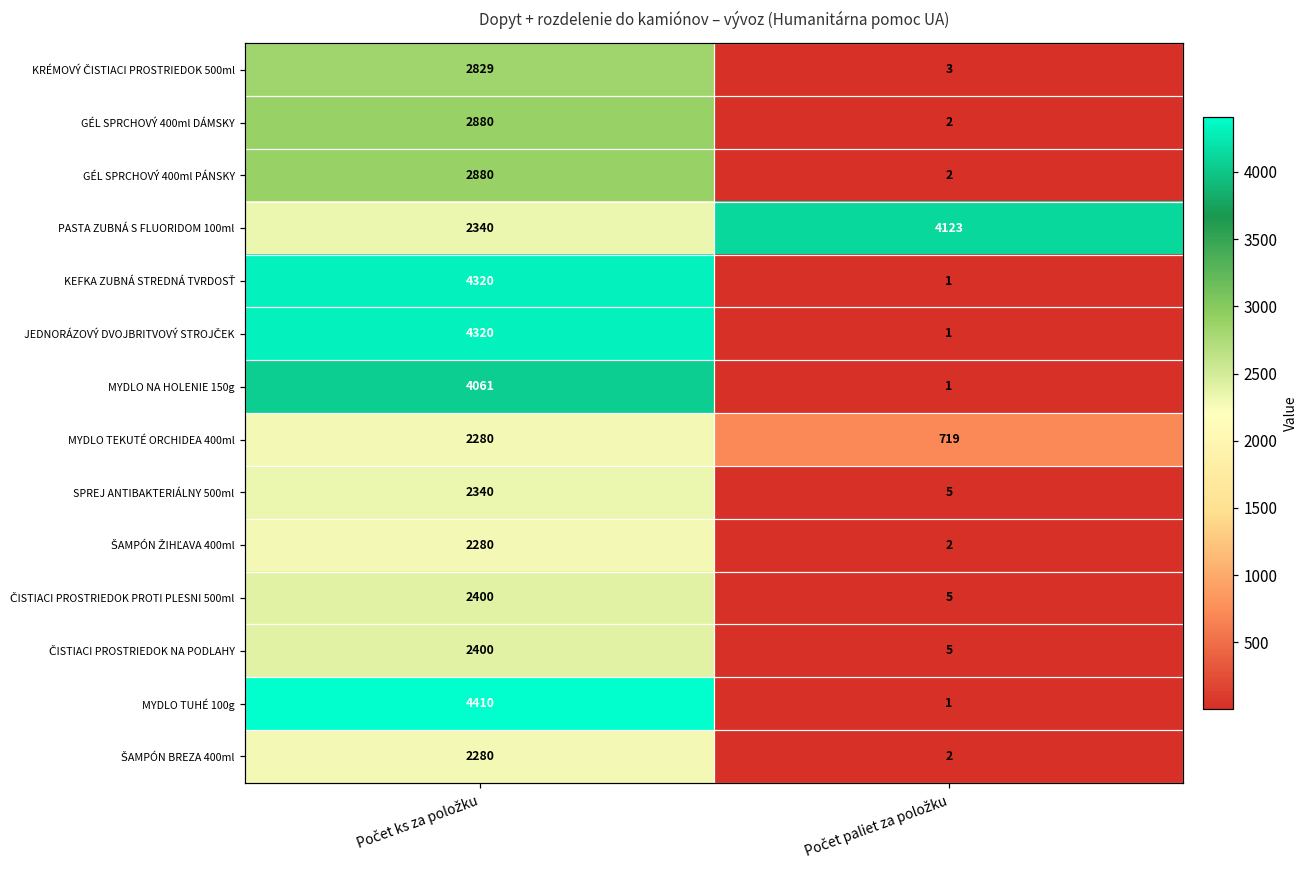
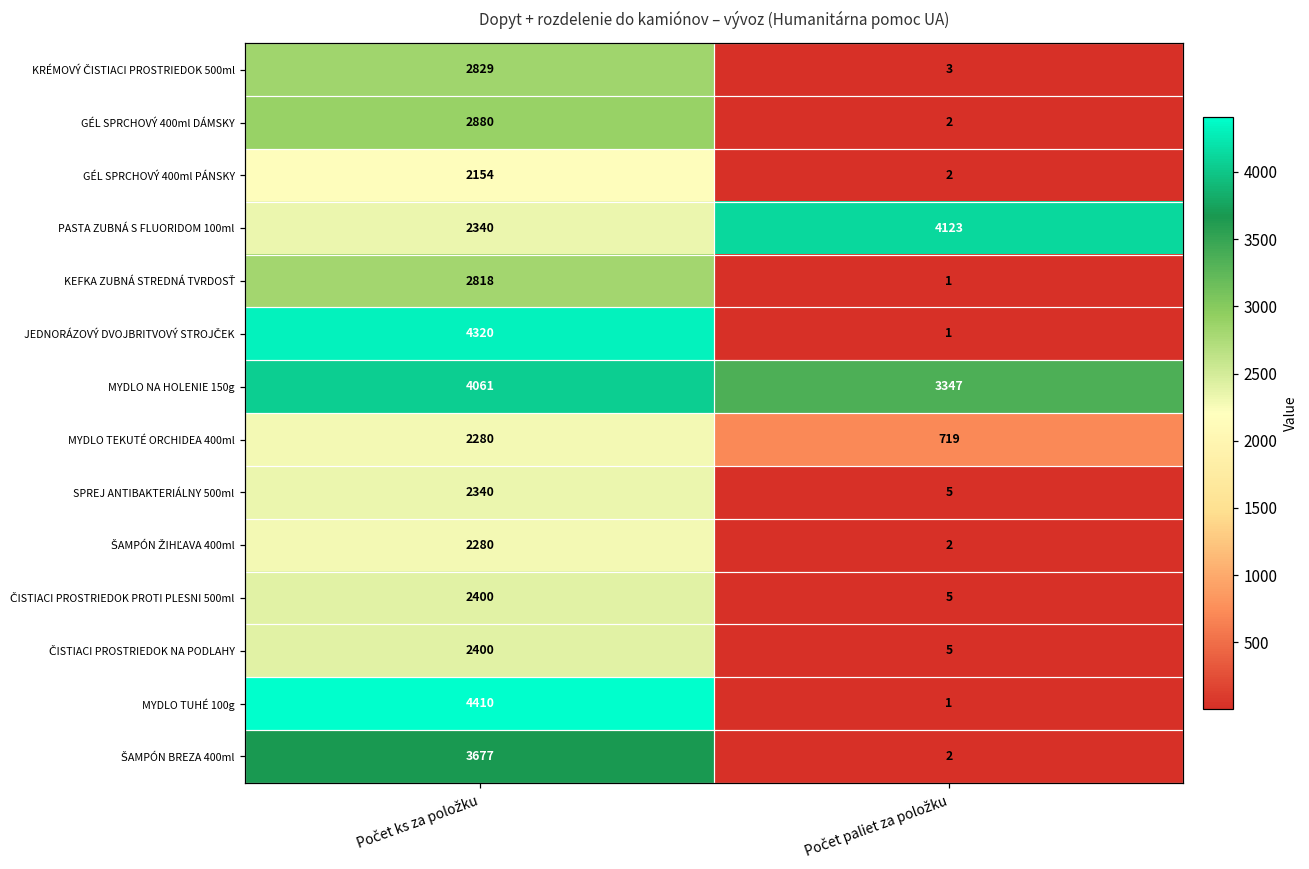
  {
    "KRÉMOVÝ ČISTIACI PROSTRIEDOK 500ml": {
      "Počet ks za položku": 2829,
      "Počet paliet za položku": 3
    },
    "GÉL SPRCHOVÝ 400ml DÁMSKY": {
      "Počet ks za položku": 2880,
      "Počet paliet za položku": 2
    },
    "GÉL SPRCHOVÝ 400ml PÁNSKY": {
-     "Počet ks za položku": 2880,
+     "Počet ks za položku": 2154,
      "Počet paliet za položku": 2
    },
    "PASTA ZUBNÁ S FLUORIDOM 100ml": {
      "Počet ks za položku": 2340,
      "Počet paliet za položku": 4123
    },
    "KEFKA ZUBNÁ STREDNÁ TVRDOSŤ": {
-     "Počet ks za položku": 4320,
+     "Počet ks za položku": 2818,
      "Počet paliet za položku": 1
    },
    "JEDNORÁZOVÝ DVOJBRITVOVÝ STROJČEK": {
      "Počet ks za položku": 4320,
      "Počet paliet za položku": 1
    },
    "MYDLO NA HOLENIE 150g": {
      "Počet ks za položku": 4061,
-     "Počet paliet za položku": 1
+     "Počet paliet za položku": 3347
    },
    "MYDLO TEKUTÉ ORCHIDEA 400ml": {
      "Počet ks za položku": 2280,
      "Počet paliet za položku": 719
    },
    "SPREJ ANTIBAKTERIÁLNY 500ml": {
      "Počet ks za položku": 2340,
      "Počet paliet za položku": 5
    },
    "ŠAMPÓN ŽIHĽAVA 400ml": {
      "Počet ks za položku": 2280,
      "Počet paliet za položku": 2
    },
    "ČISTIACI PROSTRIEDOK PROTI PLESNI 500ml": {
      "Počet ks za položku": 2400,
      "Počet paliet za položku": 5
    },
    "ČISTIACI PROSTRIEDOK NA PODLAHY": {
      "Počet ks za položku": 2400,
      "Počet paliet za položku": 5
    },
    "MYDLO TUHÉ 100g": {
      "Počet ks za položku": 4410,
      "Počet paliet za položku": 1
    },
    "ŠAMPÓN BREZA 400ml": {
-     "Počet ks za položku": 2280,
+     "Počet ks za položku": 3677,
      "Počet paliet za položku": 2
    }
  }
